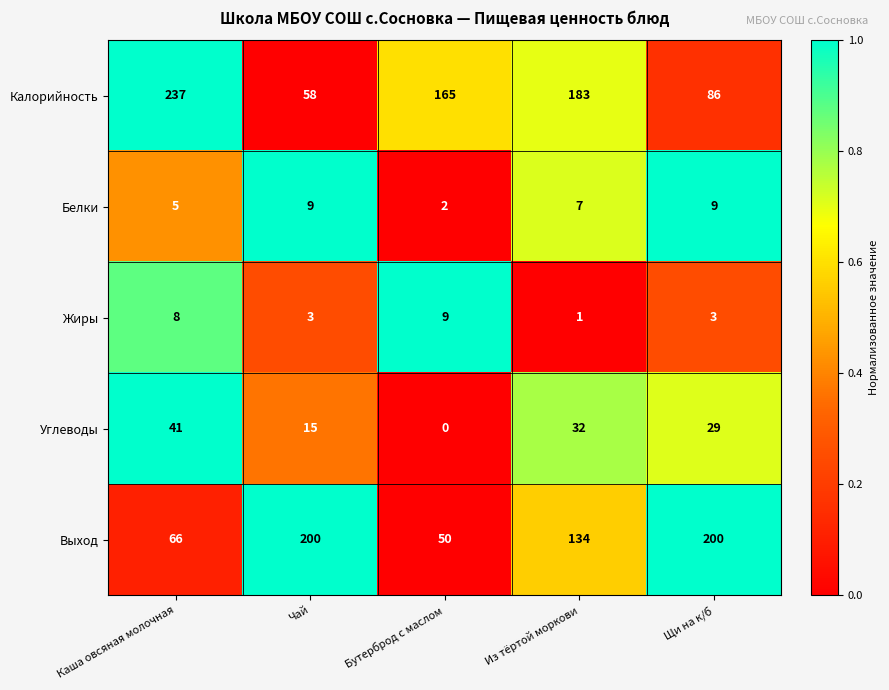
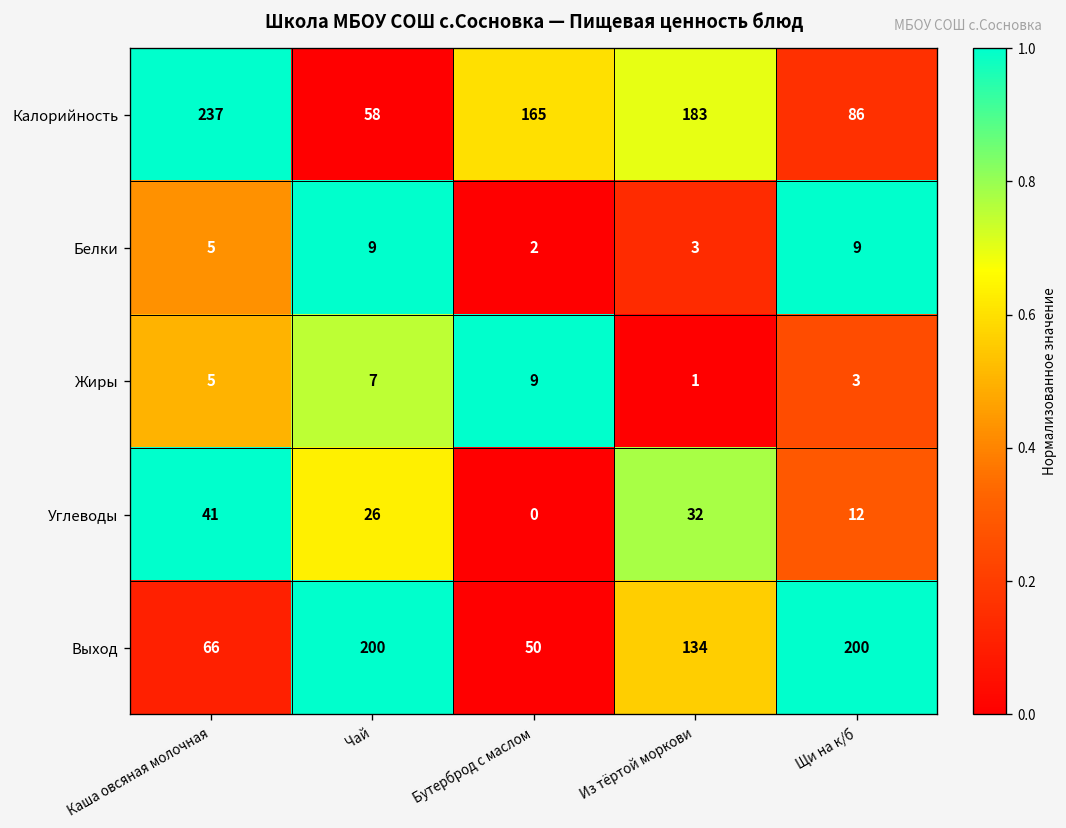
  {
    "Калорийность": {
      "Каша овсяная молочная": 237,
      "Чай": 58,
      "Бутерброд с маслом": 165,
      "Из тёртой моркови": 183,
      "Щи на к/б": 86
    },
    "Белки": {
      "Каша овсяная молочная": 5,
      "Чай": 9,
      "Бутерброд с маслом": 2,
-     "Из тёртой моркови": 7,
+     "Из тёртой моркови": 3,
      "Щи на к/б": 9
    },
    "Жиры": {
-     "Каша овсяная молочная": 8,
-     "Чай": 3,
+     "Каша овсяная молочная": 5,
+     "Чай": 7,
      "Бутерброд с маслом": 9,
      "Из тёртой моркови": 1,
      "Щи на к/б": 3
    },
    "Углеводы": {
      "Каша овсяная молочная": 41,
-     "Чай": 15,
+     "Чай": 26,
      "Бутерброд с маслом": 0,
      "Из тёртой моркови": 32,
-     "Щи на к/б": 29
+     "Щи на к/б": 12
    },
    "Выход": {
      "Каша овсяная молочная": 66,
      "Чай": 200,
      "Бутерброд с маслом": 50,
      "Из тёртой моркови": 134,
      "Щи на к/б": 200
    }
  }
